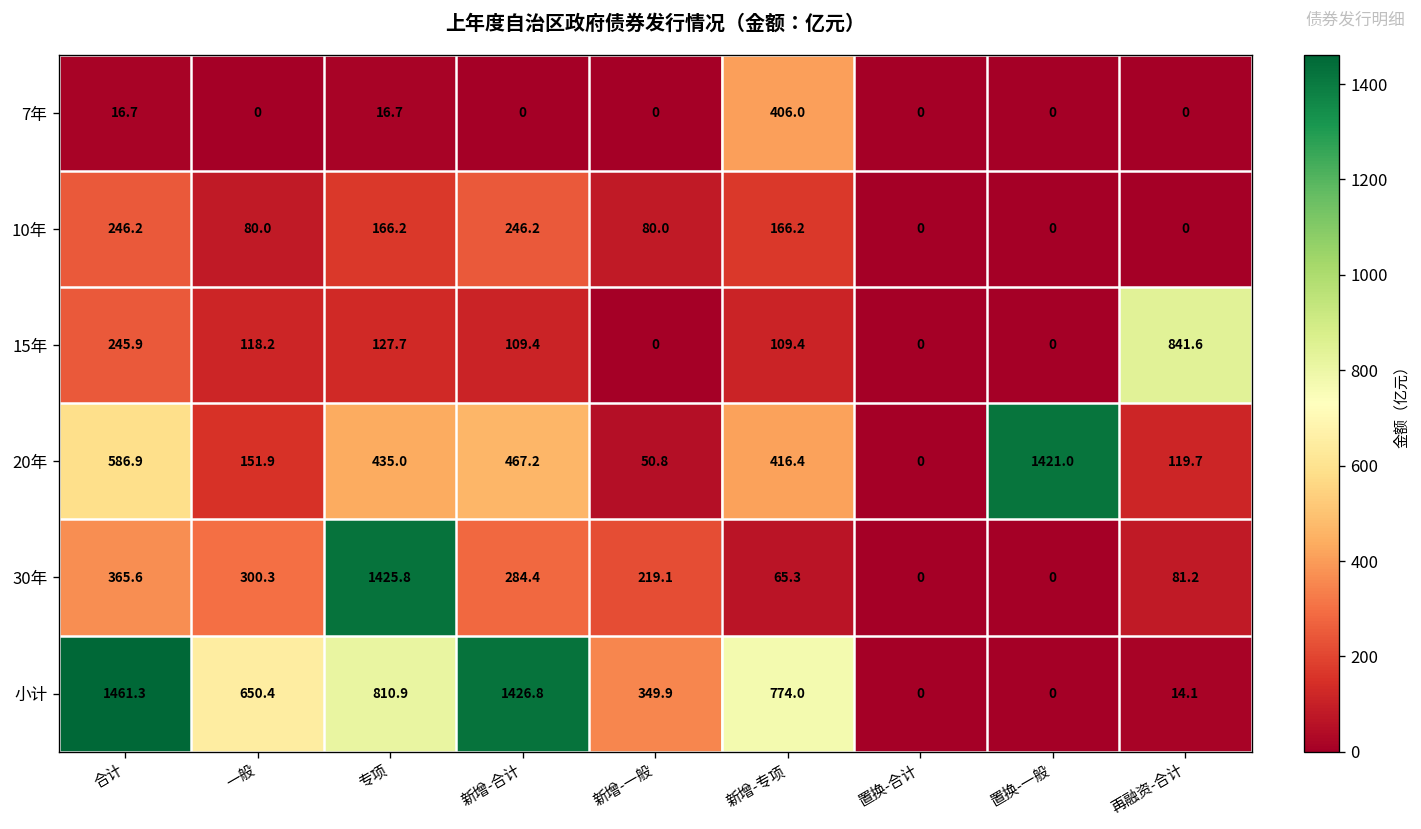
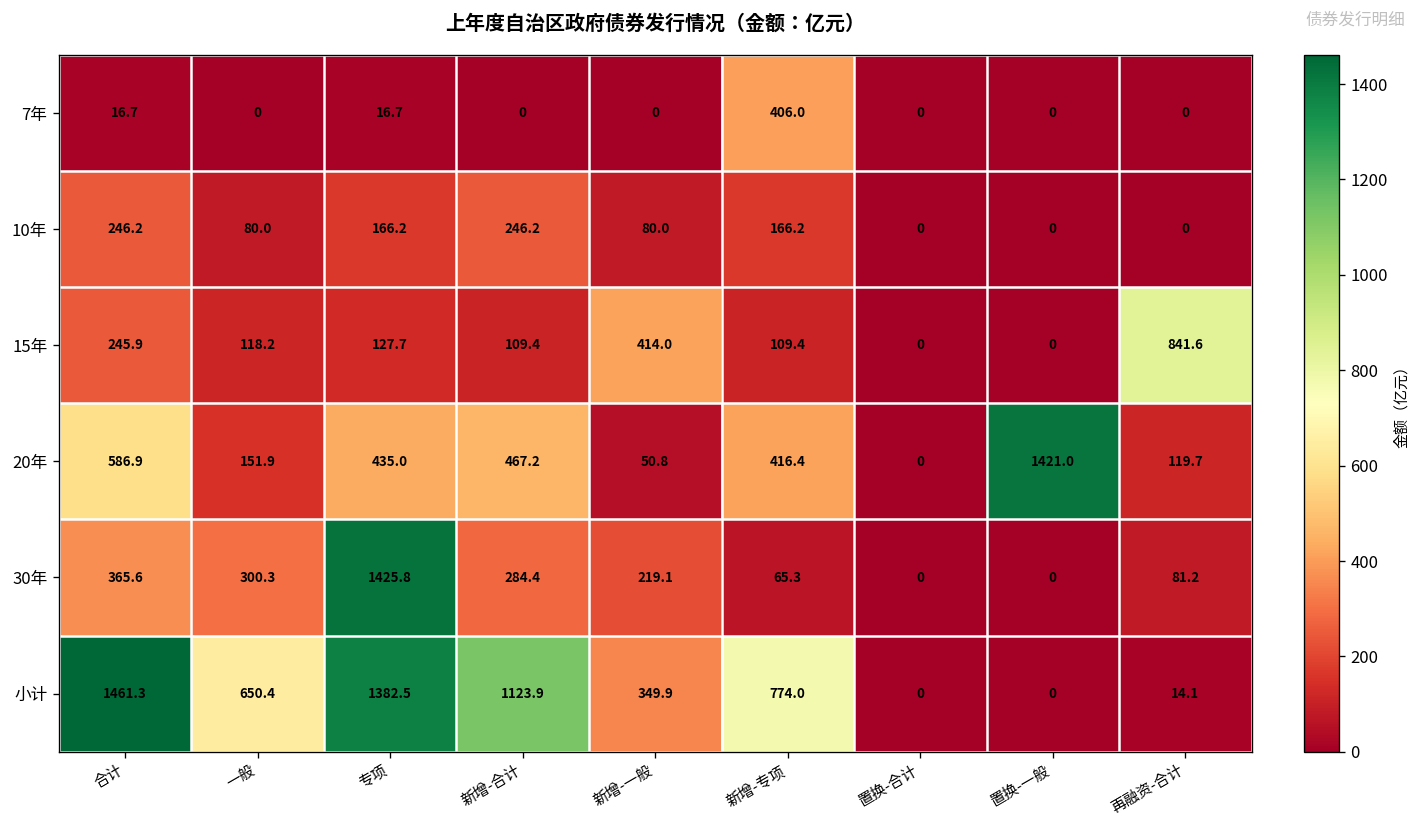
  {
    "7年": {
      "合计": 16.7,
      "一般": 0,
      "专项": 16.7,
      "新增-合计": 0,
      "新增-一般": 0,
      "新增-专项": 406.0,
      "置换-合计": 0,
      "置换-一般": 0,
      "再融资-合计": 0
    },
    "10年": {
      "合计": 246.2,
      "一般": 80.0,
      "专项": 166.2,
      "新增-合计": 246.2,
      "新增-一般": 80.0,
      "新增-专项": 166.2,
      "置换-合计": 0,
      "置换-一般": 0,
      "再融资-合计": 0
    },
    "15年": {
      "合计": 245.9,
      "一般": 118.2,
      "专项": 127.7,
      "新增-合计": 109.4,
-     "新增-一般": 0,
+     "新增-一般": 414.0,
      "新增-专项": 109.4,
      "置换-合计": 0,
      "置换-一般": 0,
      "再融资-合计": 841.6
    },
    "20年": {
      "合计": 586.9,
      "一般": 151.9,
      "专项": 435.0,
      "新增-合计": 467.2,
      "新增-一般": 50.8,
      "新增-专项": 416.4,
      "置换-合计": 0,
      "置换-一般": 1421.0,
      "再融资-合计": 119.7
    },
    "30年": {
      "合计": 365.6,
      "一般": 300.3,
      "专项": 1425.8,
      "新增-合计": 284.4,
      "新增-一般": 219.1,
      "新增-专项": 65.3,
      "置换-合计": 0,
      "置换-一般": 0,
      "再融资-合计": 81.2
    },
    "小计": {
      "合计": 1461.3,
      "一般": 650.4,
-     "专项": 810.9,
-     "新增-合计": 1426.8,
+     "专项": 1382.5,
+     "新增-合计": 1123.9,
      "新增-一般": 349.9,
      "新增-专项": 774.0,
      "置换-合计": 0,
      "置换-一般": 0,
      "再融资-合计": 14.1
    }
  }
